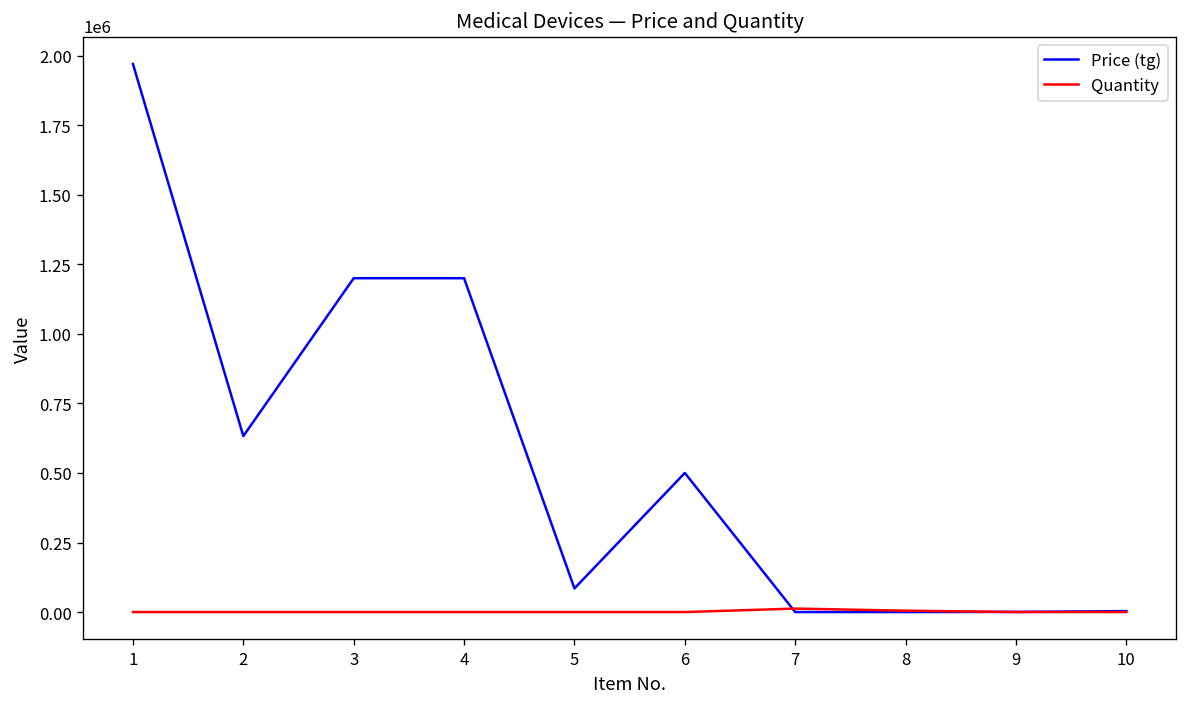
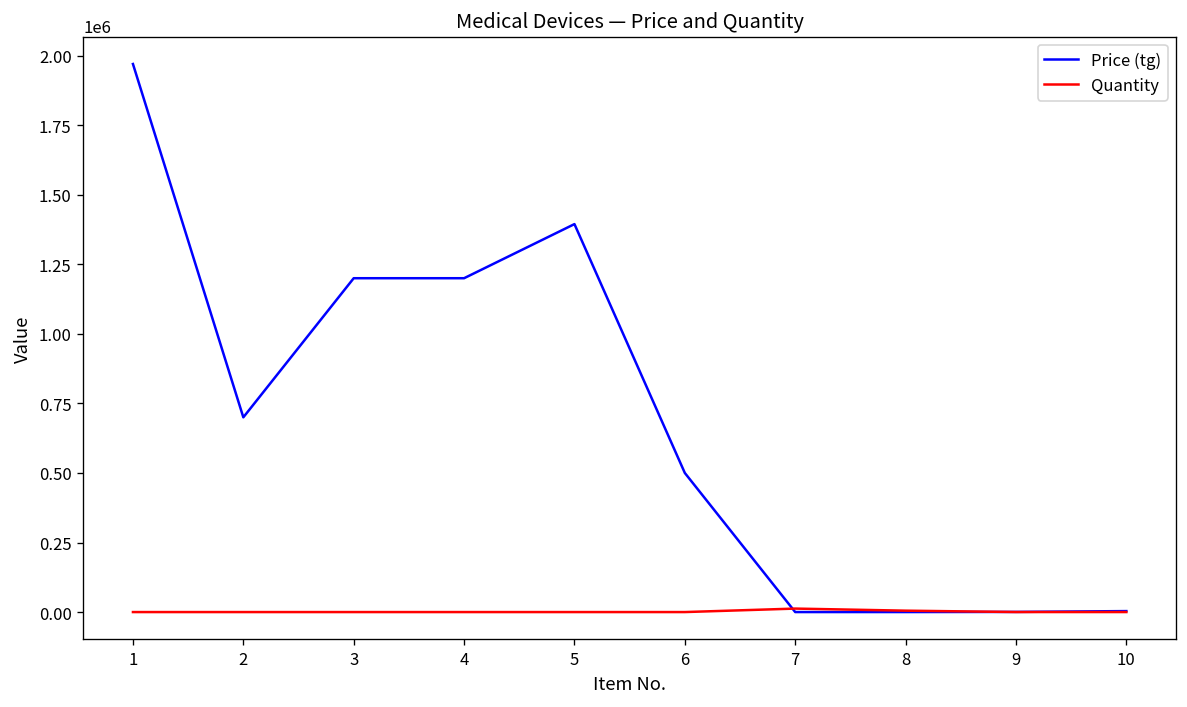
  {
    "Price (tg)": {
      "1": 1970000,
-     "2": 630000,
+     "2": 700000,
      "3": 1200000,
      "4": 1200000,
-     "5": 90000,
+     "5": 1390000,
      "6": 500000,
      "7": 0
    },
    "Quantity": {
      "1": 0,
      "2": 0,
      "3": 0,
      "4": 0,
      "5": 0,
      "6": 0,
      "7": 10000
    }
  }
